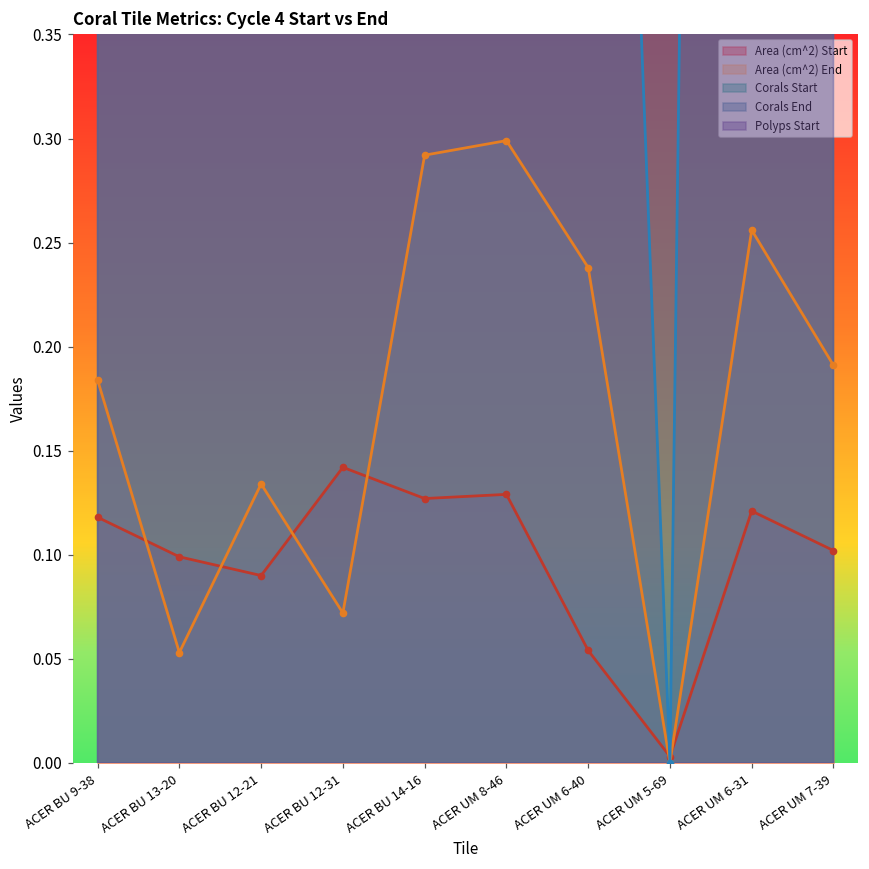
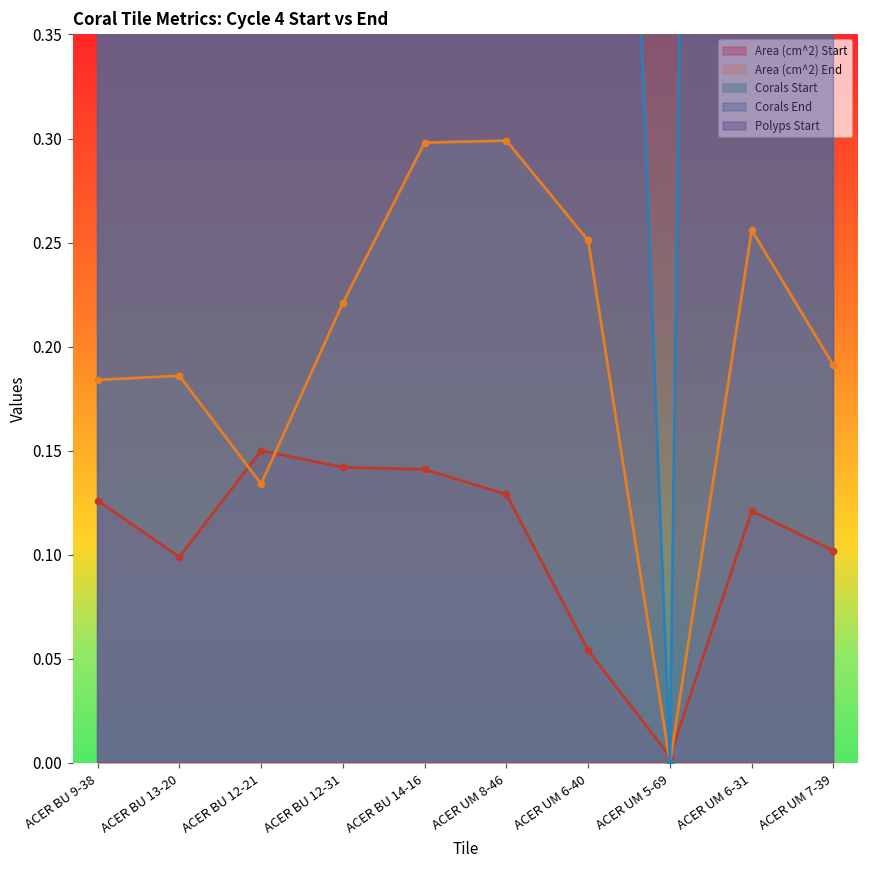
  {
    "Area (cm^2) Start": {
-     "ACER BU 9-38": 0.118,
+     "ACER BU 9-38": 0.126,
      "ACER BU 13-20": 0.099,
-     "ACER BU 12-21": 0.09,
+     "ACER BU 12-21": 0.15,
      "ACER BU 12-31": 0.142,
-     "ACER BU 14-16": 0.127,
+     "ACER BU 14-16": 0.141,
      "ACER UM 8-46": 0.129,
      "ACER UM 6-40": 0.054,
      "ACER UM 5-69": 0.003,
      "ACER UM 6-31": 0.121,
      "ACER UM 7-39": 0.102
    },
    "Area (cm^2) End": {
      "ACER BU 9-38": 0.184,
-     "ACER BU 13-20": 0.053,
+     "ACER BU 13-20": 0.186,
      "ACER BU 12-21": 0.134,
-     "ACER BU 12-31": 0.072,
-     "ACER BU 14-16": 0.292,
+     "ACER BU 12-31": 0.221,
+     "ACER BU 14-16": 0.298,
      "ACER UM 8-46": 0.299,
-     "ACER UM 6-40": 0.238,
+     "ACER UM 6-40": 0.251,
      "ACER UM 6-31": 0.256,
      "ACER UM 7-39": 0.191
    }
  }
